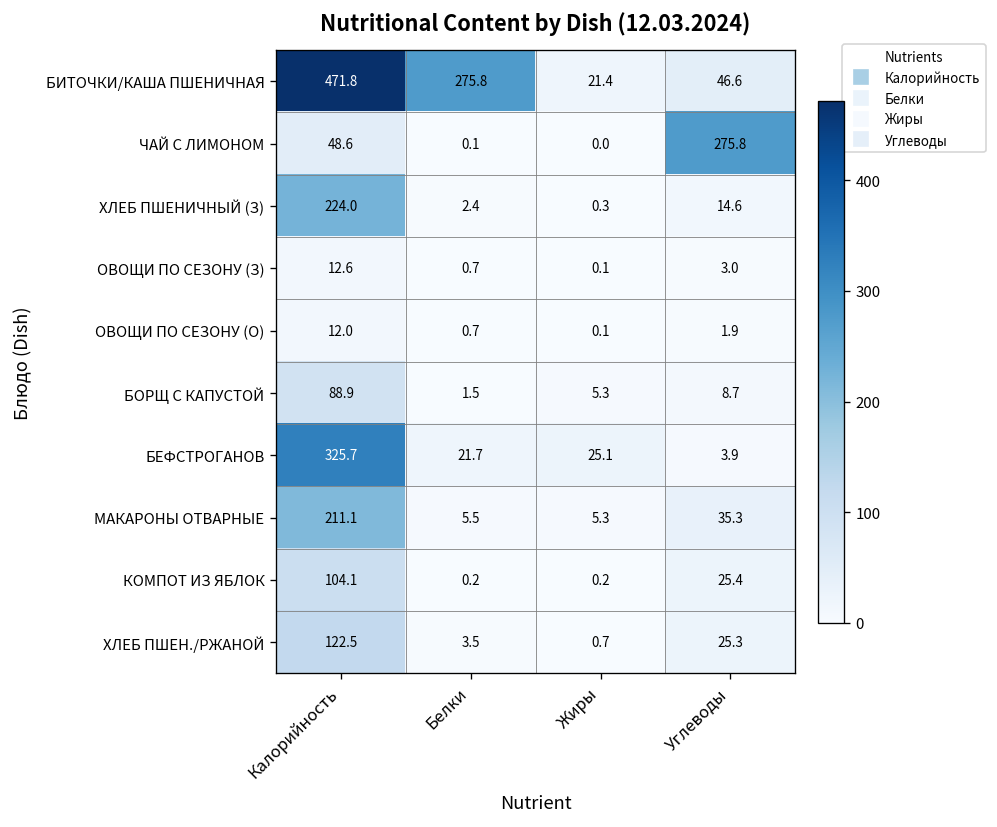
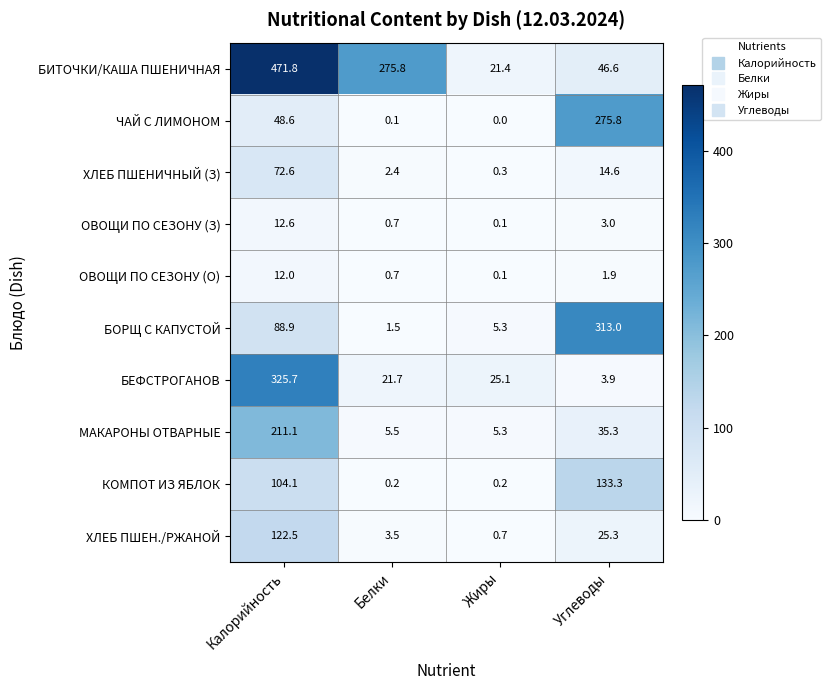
  {
    "БИТОЧКИ/КАША ПШЕНИЧНАЯ": {
      "Калорийность": 471.8,
      "Белки": 275.8,
      "Жиры": 21.4,
      "Углеводы": 46.6
    },
    "ЧАЙ С ЛИМОНОМ": {
      "Калорийность": 48.6,
      "Белки": 0.1,
      "Жиры": 0.0,
      "Углеводы": 275.8
    },
    "ХЛЕБ ПШЕНИЧНЫЙ (З)": {
-     "Калорийность": 224.0,
+     "Калорийность": 72.6,
      "Белки": 2.4,
      "Жиры": 0.3,
      "Углеводы": 14.6
    },
    "ОВОЩИ ПО СЕЗОНУ (З)": {
      "Калорийность": 12.6,
      "Белки": 0.7,
      "Жиры": 0.1,
      "Углеводы": 3.0
    },
    "ОВОЩИ ПО СЕЗОНУ (О)": {
      "Калорийность": 12.0,
      "Белки": 0.7,
      "Жиры": 0.1,
      "Углеводы": 1.9
    },
    "БОРЩ С КАПУСТОЙ": {
      "Калорийность": 88.9,
      "Белки": 1.5,
      "Жиры": 5.3,
-     "Углеводы": 8.7
+     "Углеводы": 313.0
    },
    "БЕФСТРОГАНОВ": {
      "Калорийность": 325.7,
      "Белки": 21.7,
      "Жиры": 25.1,
      "Углеводы": 3.9
    },
    "МАКАРОНЫ ОТВАРНЫЕ": {
      "Калорийность": 211.1,
      "Белки": 5.5,
      "Жиры": 5.3,
      "Углеводы": 35.3
    },
    "КОМПОТ ИЗ ЯБЛОК": {
      "Калорийность": 104.1,
      "Белки": 0.2,
      "Жиры": 0.2,
-     "Углеводы": 25.4
+     "Углеводы": 133.3
    },
    "ХЛЕБ ПШЕН./РЖАНОЙ": {
      "Калорийность": 122.5,
      "Белки": 3.5,
      "Жиры": 0.7,
      "Углеводы": 25.3
    }
  }
